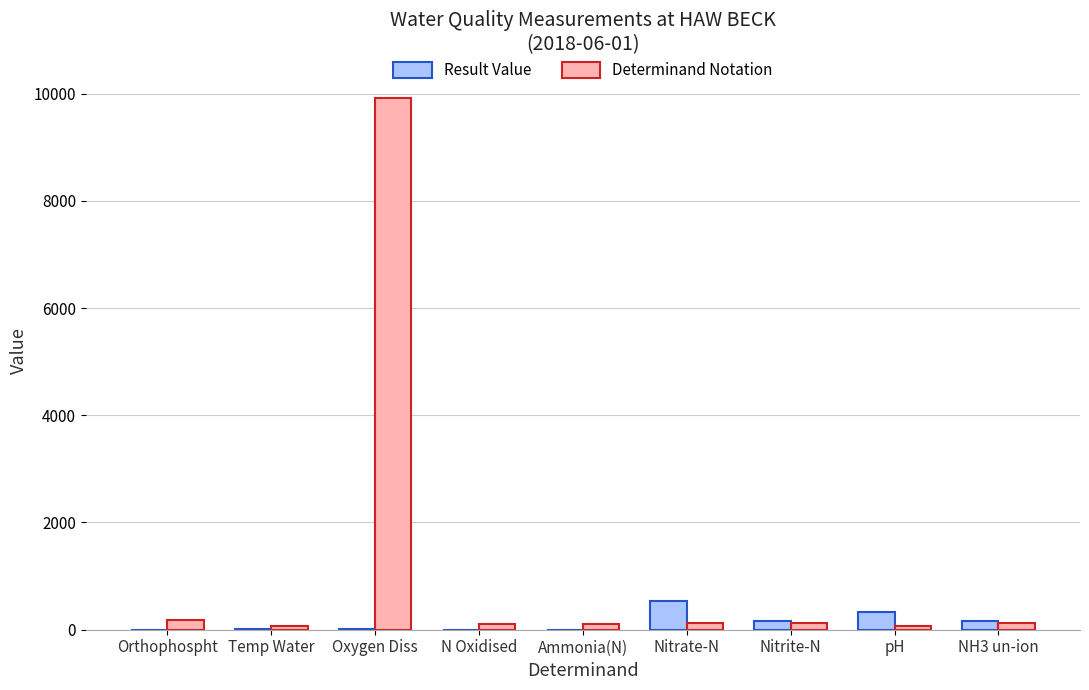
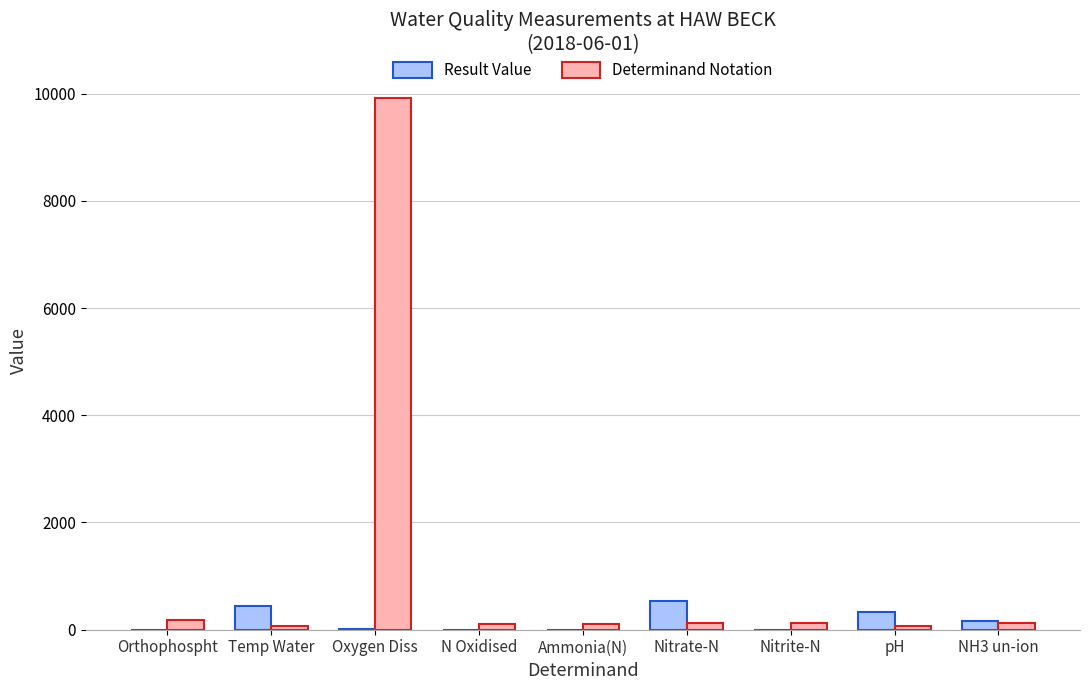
  {
    "Result Value": {
-     "Temp Water": 0,
+     "Temp Water": 400,
      "Nitrate-N": 500,
-     "Nitrite-N": 200,
+     "Nitrite-N": 0,
      "pH": 300,
      "NH3 un-ion": 200
    },
    "Determinand Notation": {
      "Orthophospht": 200,
      "Temp Water": 100,
      "Oxygen Diss": 9900,
      "N Oxidised": 100,
      "Ammonia(N)": 100,
      "Nitrate-N": 100,
      "Nitrite-N": 100,
      "pH": 100,
      "NH3 un-ion": 100
    }
  }
